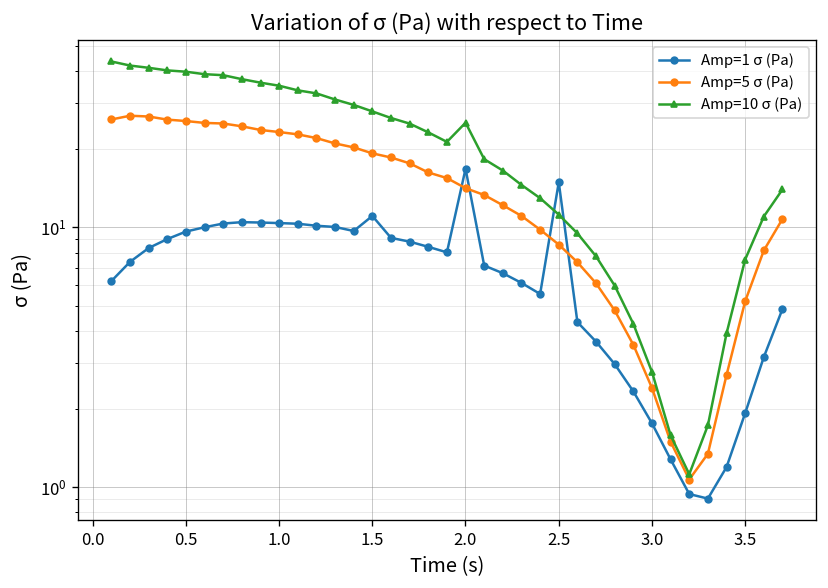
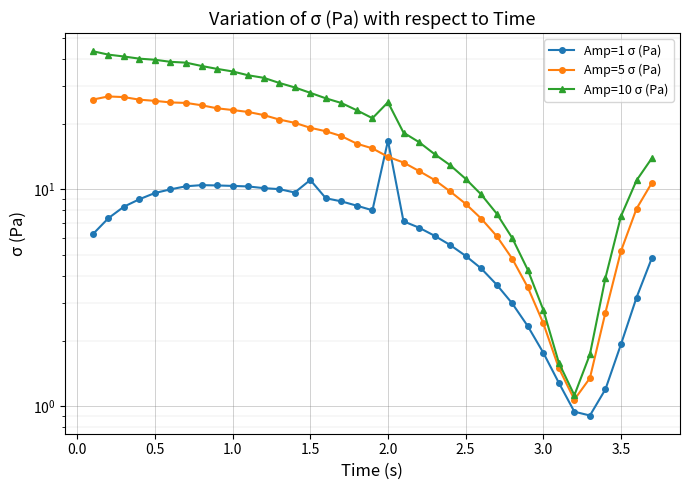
  {
    "Amp=1 σ (Pa)": {
      "0.5": 10,
      "1.0": 10,
      "1.5": 11,
      "2.0": 17,
-     "2.5": 15,
+     "2.5": 4.9,
      "3.0": 1.8,
      "3.5": 1.9
    },
    "Amp=5 σ (Pa)": {
      "0.5": 26,
      "1.0": 23,
      "1.5": 19,
      "2.0": 14,
      "2.5": 8.6,
      "3.0": 2.4,
      "3.5": 5.2
    },
    "Amp=10 σ (Pa)": {
      "0.5": 40,
      "1.0": 35,
      "1.5": 28,
      "2.0": 25,
      "2.5": 11,
      "3.0": 2.8,
      "3.5": 7.5
    }
  }
